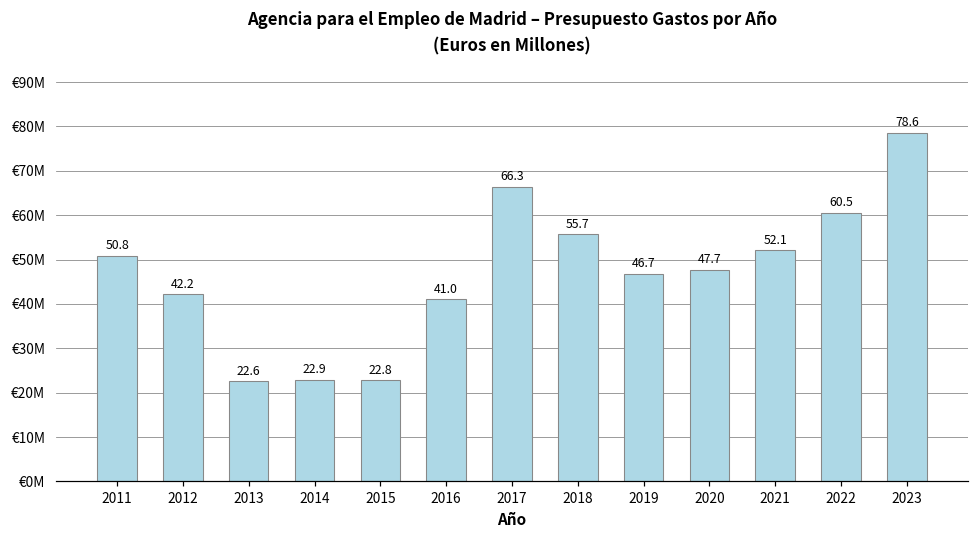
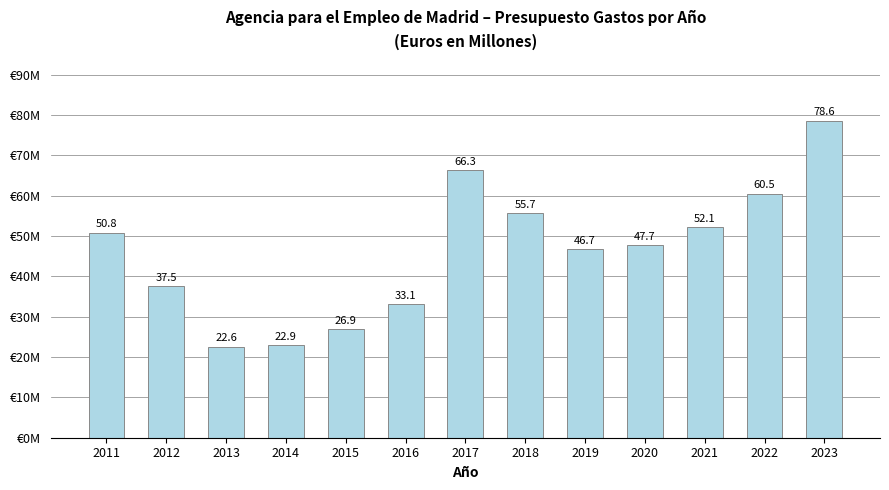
  {
    "2011": 50.8,
-   "2012": 42.2,
+   "2012": 37.5,
    "2013": 22.6,
    "2014": 22.9,
-   "2015": 22.8,
-   "2016": 41.0,
+   "2015": 26.9,
+   "2016": 33.1,
    "2017": 66.3,
    "2018": 55.7,
    "2019": 46.7,
    "2020": 47.7,
    "2021": 52.1,
    "2022": 60.5,
    "2023": 78.6
  }
